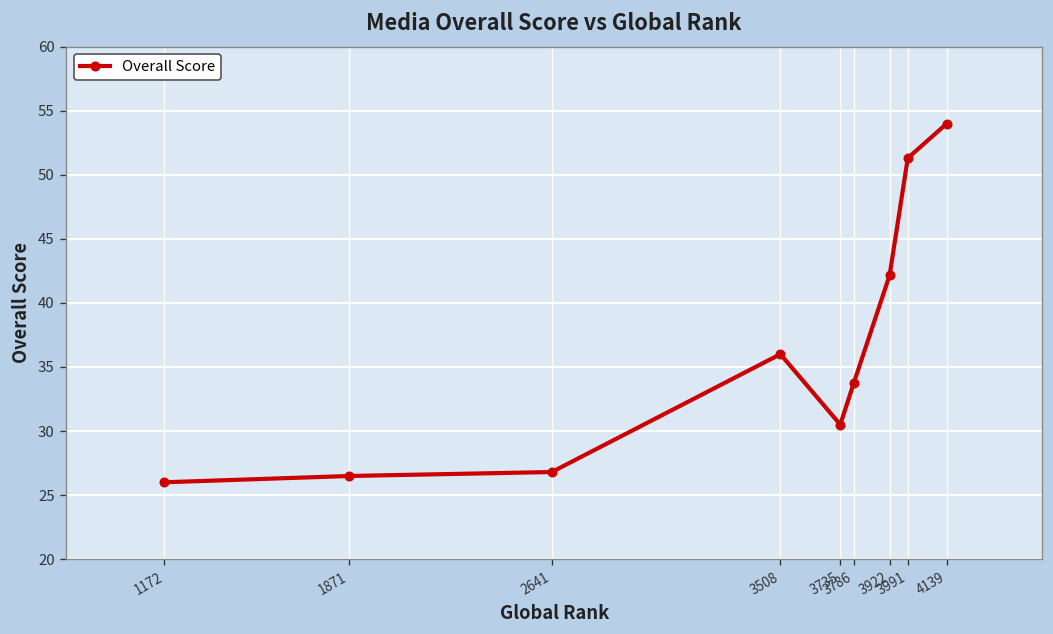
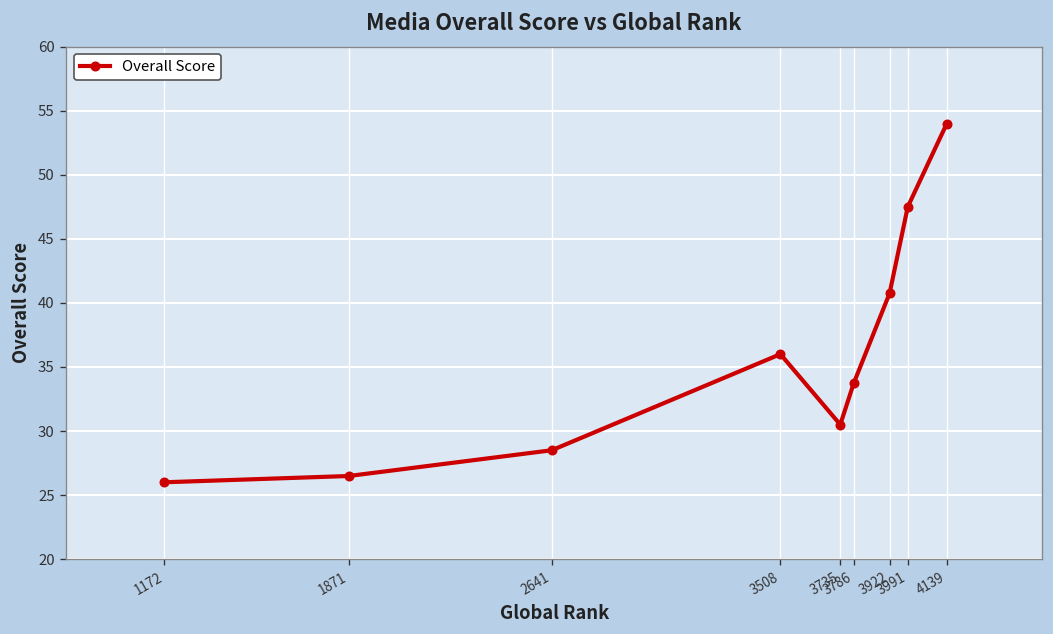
  {
    "1172": 26.0,
    "1871": 26.5,
-   "2641": 26.8,
+   "2641": 28.5,
    "3508": 36.0,
    "3735": 30.5,
    "3786": 33.7,
-   "3922": 42.2,
-   "3991": 51.3,
+   "3922": 40.8,
+   "3991": 47.5,
    "4139": 54.0
  }
